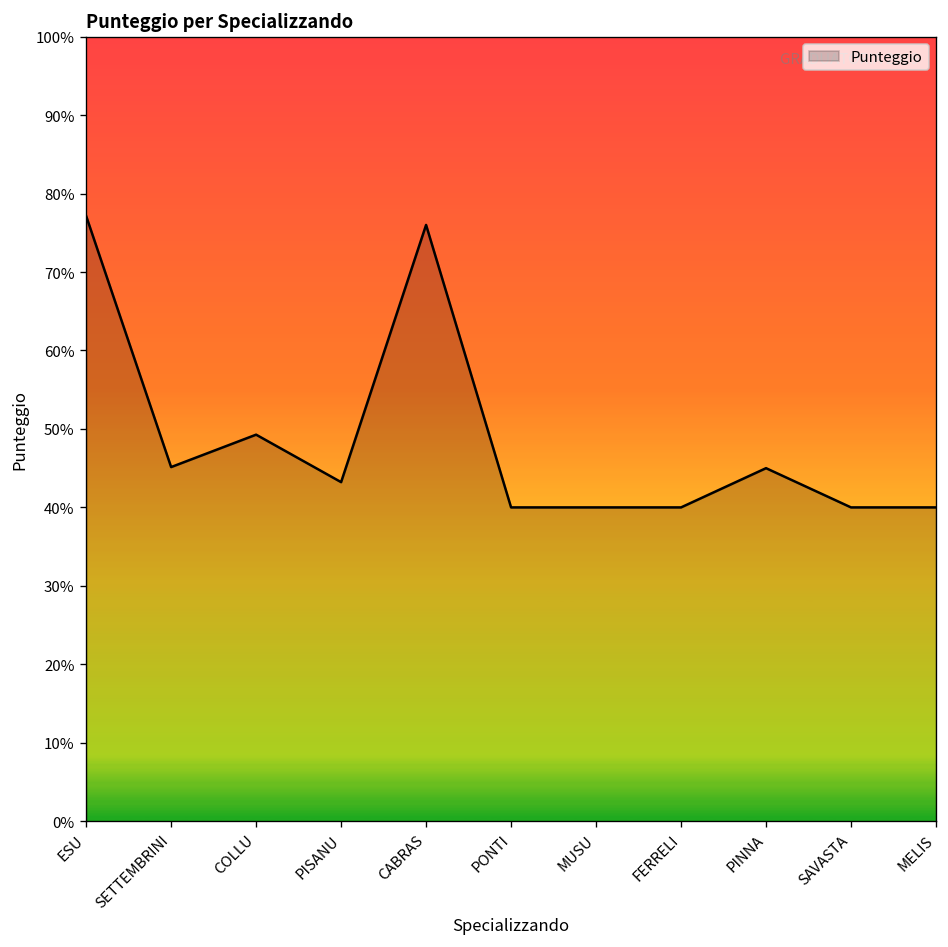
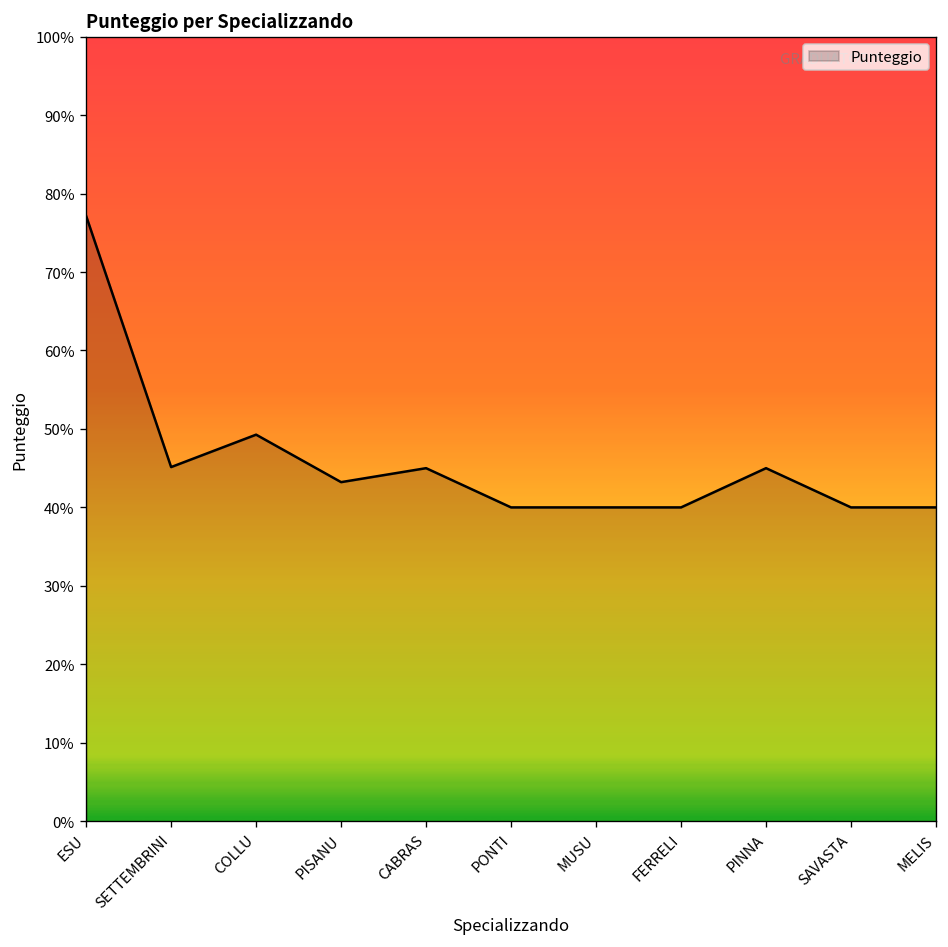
  {
    "ESU": "77%",
    "SETTEMBRINI": "45%",
    "COLLU": "49%",
    "PISANU": "43%",
-   "CABRAS": "76%",
+   "CABRAS": "45%",
    "PONTI": "40%",
    "MUSU": "40%",
    "FERRELI": "40%",
    "PINNA": "45%",
    "SAVASTA": "40%",
    "MELIS": "40%"
  }
